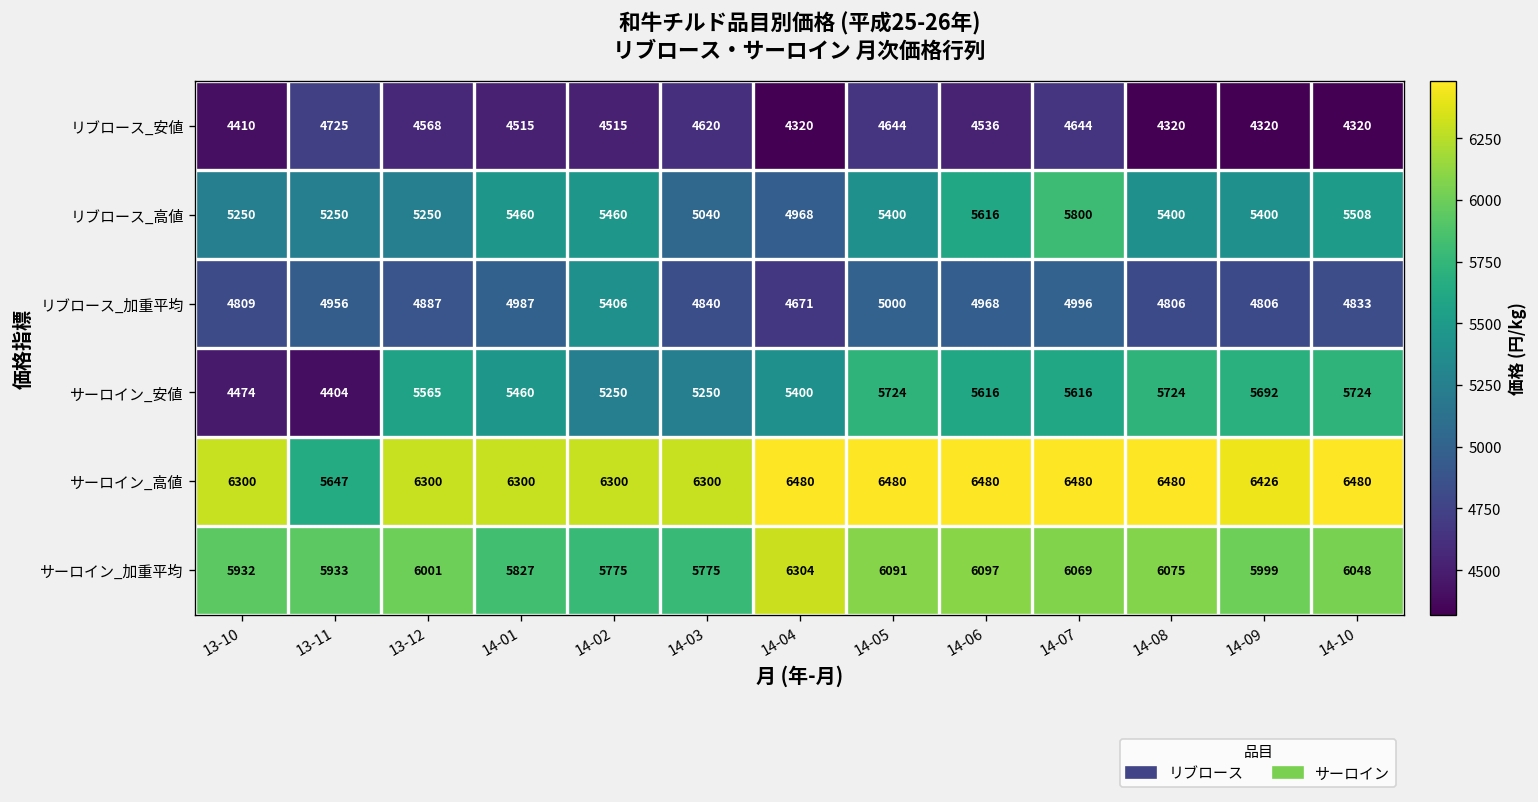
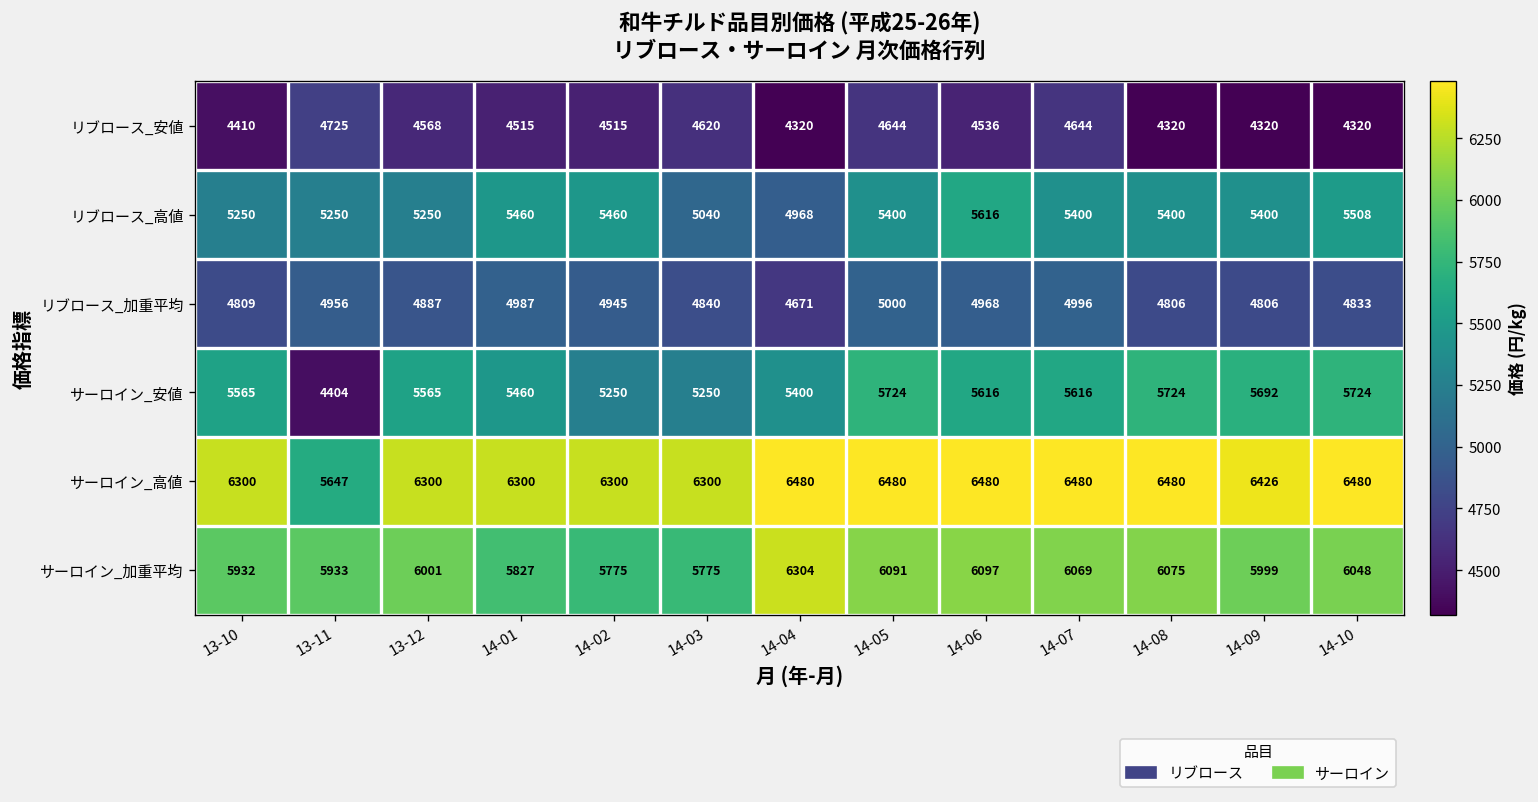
  {
    "リブロース_安値": {
      "13-10": 4410,
      "13-11": 4725,
      "13-12": 4568,
      "14-01": 4515,
      "14-02": 4515,
      "14-03": 4620,
      "14-04": 4320,
      "14-05": 4644,
      "14-06": 4536,
      "14-07": 4644,
      "14-08": 4320,
      "14-09": 4320,
      "14-10": 4320
    },
    "リブロース_高値": {
      "13-10": 5250,
      "13-11": 5250,
      "13-12": 5250,
      "14-01": 5460,
      "14-02": 5460,
      "14-03": 5040,
      "14-04": 4968,
      "14-05": 5400,
      "14-06": 5616,
-     "14-07": 5800,
+     "14-07": 5400,
      "14-08": 5400,
      "14-09": 5400,
      "14-10": 5508
    },
    "リブロース_加重平均": {
      "13-10": 4809,
      "13-11": 4956,
      "13-12": 4887,
      "14-01": 4987,
-     "14-02": 5406,
+     "14-02": 4945,
      "14-03": 4840,
      "14-04": 4671,
      "14-05": 5000,
      "14-06": 4968,
      "14-07": 4996,
      "14-08": 4806,
      "14-09": 4806,
      "14-10": 4833
    },
    "サーロイン_安値": {
-     "13-10": 4474,
+     "13-10": 5565,
      "13-11": 4404,
      "13-12": 5565,
      "14-01": 5460,
      "14-02": 5250,
      "14-03": 5250,
      "14-04": 5400,
      "14-05": 5724,
      "14-06": 5616,
      "14-07": 5616,
      "14-08": 5724,
      "14-09": 5692,
      "14-10": 5724
    },
    "サーロイン_高値": {
      "13-10": 6300,
      "13-11": 5647,
      "13-12": 6300,
      "14-01": 6300,
      "14-02": 6300,
      "14-03": 6300,
      "14-04": 6480,
      "14-05": 6480,
      "14-06": 6480,
      "14-07": 6480,
      "14-08": 6480,
      "14-09": 6426,
      "14-10": 6480
    },
    "サーロイン_加重平均": {
      "13-10": 5932,
      "13-11": 5933,
      "13-12": 6001,
      "14-01": 5827,
      "14-02": 5775,
      "14-03": 5775,
      "14-04": 6304,
      "14-05": 6091,
      "14-06": 6097,
      "14-07": 6069,
      "14-08": 6075,
      "14-09": 5999,
      "14-10": 6048
    }
  }
